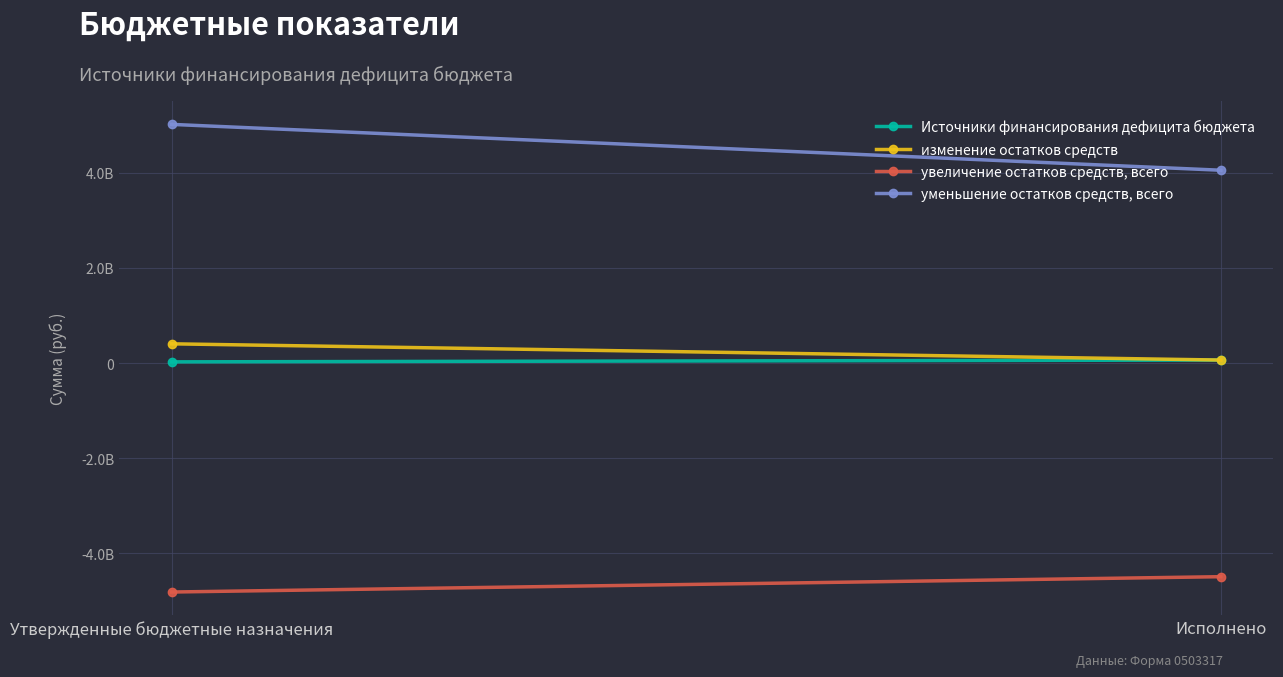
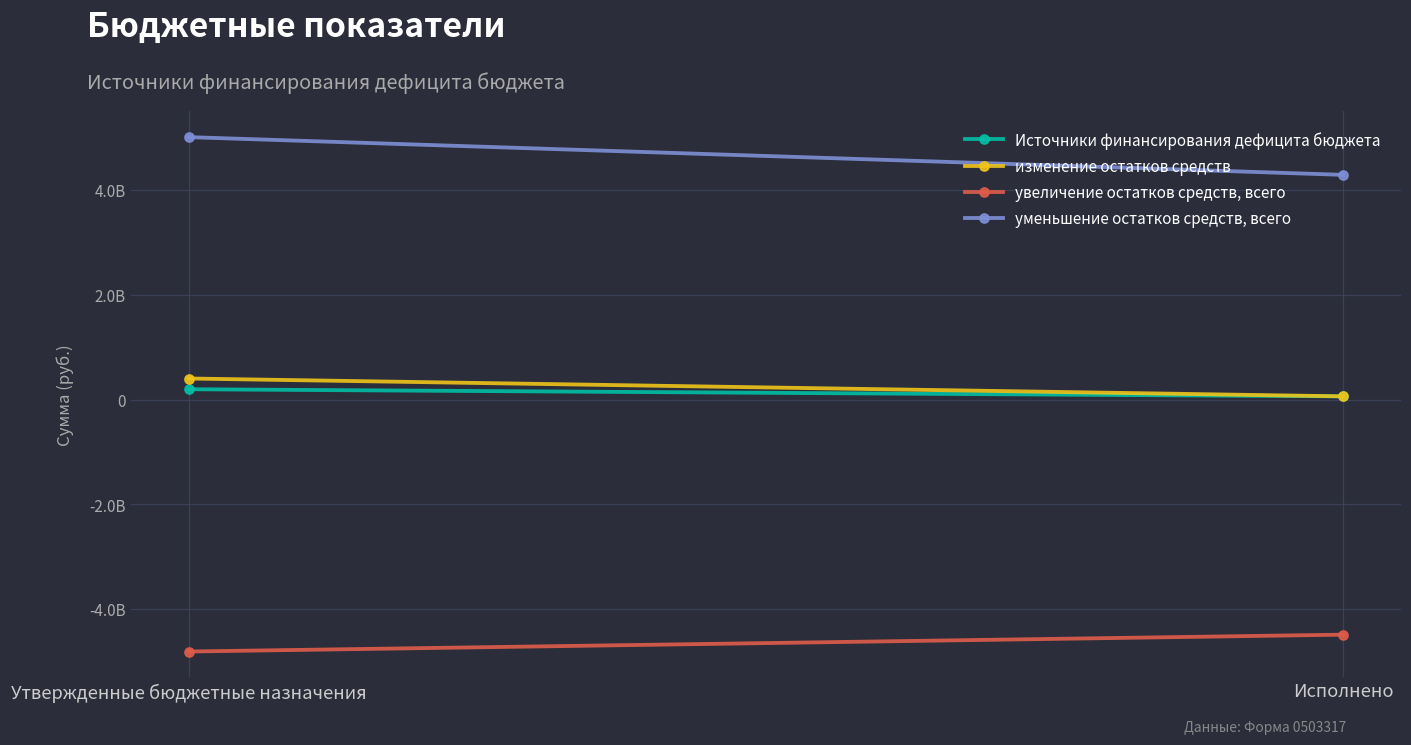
  {
    "Источники финансирования дефицита бюджета": {
-     "Утвержденные бюджетные назначения": 0
+     "Утвержденные бюджетные назначения": 200000000
    },
    "изменение остатков средств": {
      "Утвержденные бюджетные назначения": 400000000
    },
    "увеличение остатков средств, всего": {
      "Утвержденные бюджетные назначения": -4800000000,
      "Исполнено": -4500000000
    },
    "уменьшение остатков средств, всего": {
      "Утвержденные бюджетные назначения": 5000000000,
-     "Исполнено": 4100000000
+     "Исполнено": 4300000000
    }
  }
